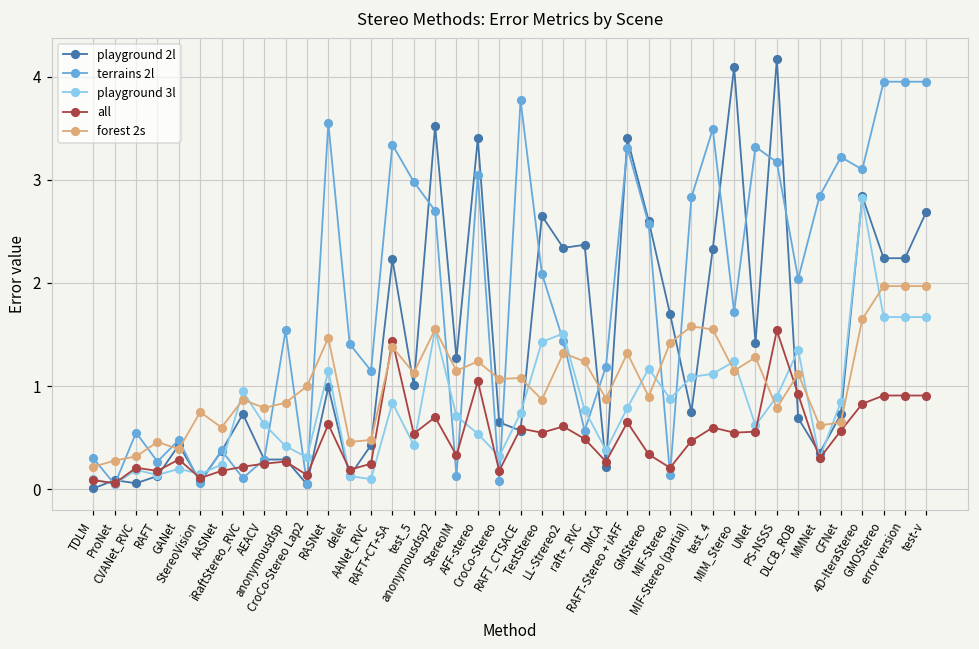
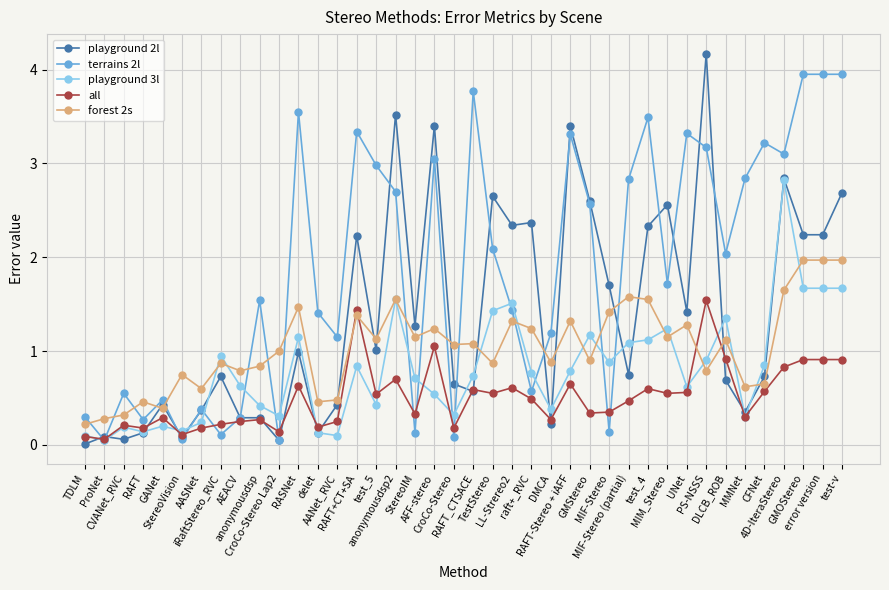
  {
    "playground 2l": {
      "TDLM": 0.0,
      "ProNet": 0.1,
      "CVANet_RVC": 0.1,
      "GANet": 0.4,
      "iRaftStereo_RVC": 0.7,
      "RASNet": 1.0,
      "AANet_RVC": 0.4,
      "RAFT+CT+SA": 2.2,
      "test_5": 1.0,
      "anonymousdsp2": 3.5,
      "StereoIM": 1.3,
      "AFF-stereo": 3.4,
      "CroCo-Stereo": 0.7,
      "TestStereo": 2.7,
      "LL-Strereo2": 2.3,
      "raft+_RVC": 2.4,
      "DMCA": 0.2,
      "RAFT-Stereo + iAFF": 3.4,
      "GMStereo": 2.6,
      "MIF-Stereo": 1.7,
      "MIF-Stereo (partial)": 0.8,
      "test_4": 2.3,
-     "MIM_Stereo": 4.1,
+     "MIM_Stereo": 2.6,
      "UNet": 1.4,
      "PS-NSSS": 4.2,
      "DLCB_ROB": 0.7,
      "MMNet": 0.4,
      "CFNet": 0.7,
      "GMOStereo": 2.2,
      "error version": 2.2,
      "test-v": 2.7
    },
    "all": {
      "RAFT": 0.2,
      "GANet": 0.3,
      "StereoVision": 0.1,
      "AASNet": 0.2,
      "iRaftStereo_RVC": 0.2,
      "AEACV": 0.3,
      "CroCo-Stereo Lap2": 0.1,
      "RASNet": 0.6,
      "delet": 0.2,
      "AANet_RVC": 0.3,
      "RAFT+CT+SA": 1.4,
      "test_5": 0.5,
      "anonymousdsp2": 0.7,
      "StereoIM": 0.3,
      "AFF-stereo": 1.1,
      "CroCo-Stereo": 0.2,
      "TestStereo": 0.6,
      "LL-Strereo2": 0.6,
      "raft+_RVC": 0.5,
      "DMCA": 0.3,
      "RAFT-Stereo + iAFF": 0.7,
      "GMStereo": 0.3,
-     "MIF-Stereo": 0.2,
+     "MIF-Stereo": 0.4,
      "MIF-Stereo (partial)": 0.5,
      "test_4": 0.6,
      "MIM_Stereo": 0.6,
      "UNet": 0.6,
      "PS-NSSS": 1.5,
      "DLCB_ROB": 0.9,
      "CFNet": 0.6,
      "4D-IteraStereo": 0.8,
      "GMOStereo": 0.9,
      "error version": 0.9,
      "test-v": 0.9
    },
    "forest 2s": {
      "TDLM": 0.2,
      "ProNet": 0.3,
      "CVANet_RVC": 0.3,
      "RAFT": 0.5,
      "GANet": 0.4,
      "StereoVision": 0.8,
      "AASNet": 0.6,
      "iRaftStereo_RVC": 0.9,
      "AEACV": 0.8,
      "anonymousdsp": 0.8,
      "CroCo-Stereo Lap2": 1.0,
      "RASNet": 1.5,
      "delet": 0.5,
      "AANet_RVC": 0.5,
      "RAFT+CT+SA": 1.4,
      "test_5": 1.1,
      "StereoIM": 1.2,
      "AFF-stereo": 1.2,
      "CroCo-Stereo": 1.1,
      "RAFT_CTSACE": 1.1,
      "TestStereo": 0.9,
      "LL-Strereo2": 1.3,
      "raft+_RVC": 1.2,
      "DMCA": 0.9,
      "RAFT-Stereo + iAFF": 1.3,
      "GMStereo": 0.9,
      "MIF-Stereo": 1.4,
      "MIF-Stereo (partial)": 1.6,
      "test_4": 1.6,
      "MIM_Stereo": 1.2,
      "UNet": 1.3,
      "PS-NSSS": 0.8,
      "DLCB_ROB": 1.1,
      "MMNet": 0.6,
      "CFNet": 0.7,
      "4D-IteraStereo": 1.7,
      "GMOStereo": 2.0,
      "error version": 2.0,
      "test-v": 2.0
    }
  }
